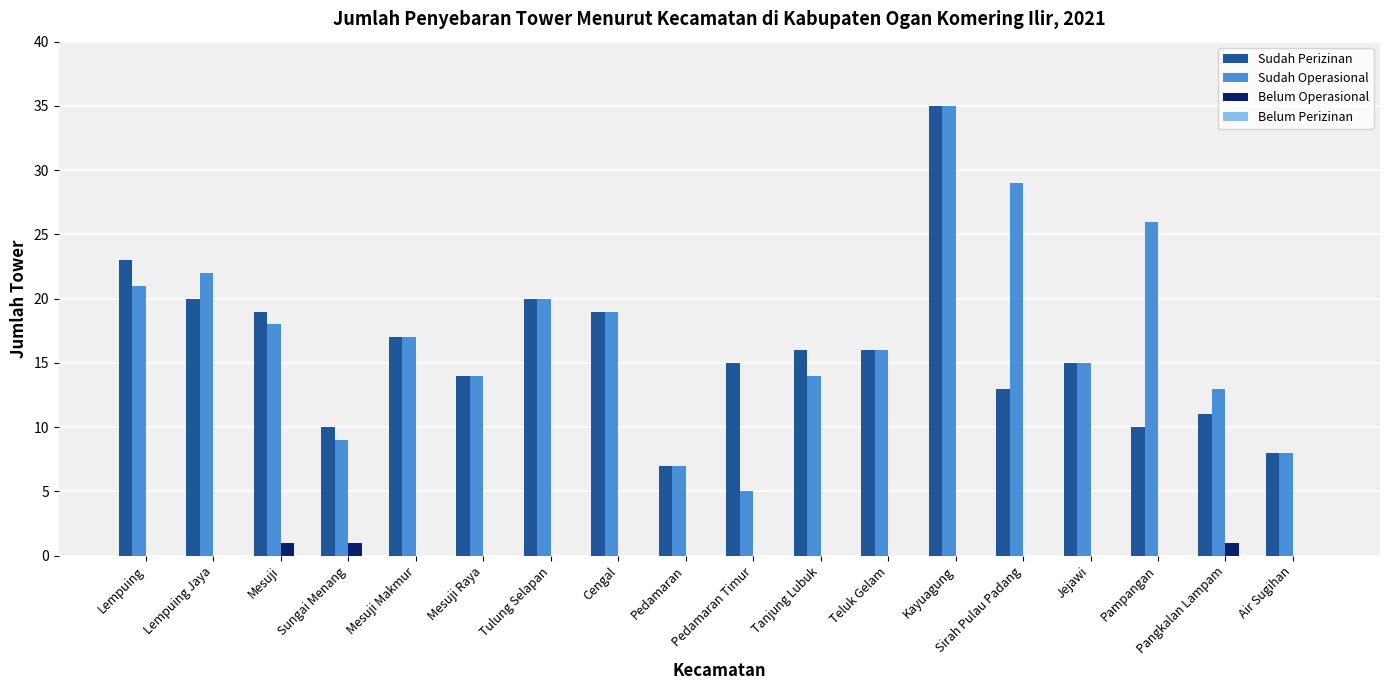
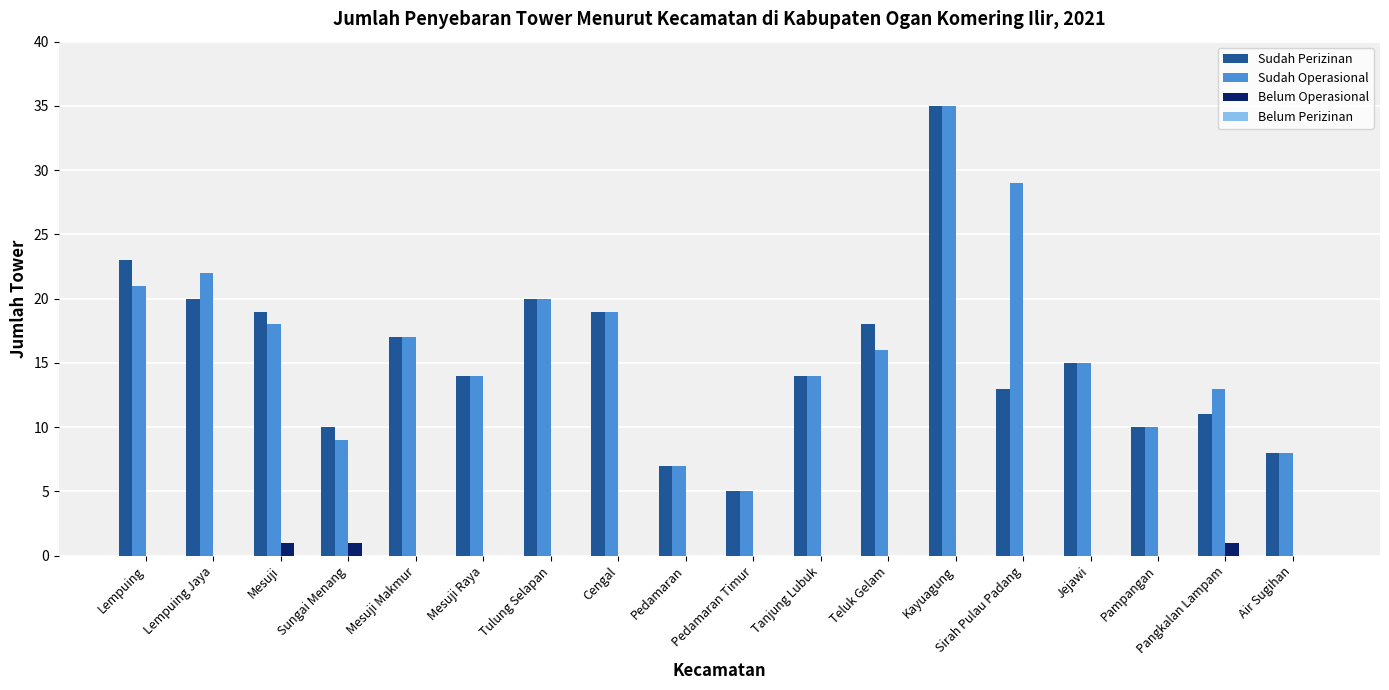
  {
    "Sudah Perizinan": {
      "Lempuing": 23,
      "Lempuing Jaya": 20,
      "Mesuji": 19,
      "Sungai Menang": 10,
      "Mesuji Makmur": 17,
      "Mesuji Raya": 14,
      "Tulung Selapan": 20,
      "Cengal": 19,
      "Pedamaran": 7,
-     "Pedamaran Timur": 15,
-     "Tanjung Lubuk": 16,
-     "Teluk Gelam": 16,
+     "Pedamaran Timur": 5,
+     "Tanjung Lubuk": 14,
+     "Teluk Gelam": 18,
      "Kayuagung": 35,
      "Sirah Pulau Padang": 13,
      "Jejawi": 15,
      "Pampangan": 10,
      "Pangkalan Lampam": 11,
      "Air Sugihan": 8
    },
    "Sudah Operasional": {
      "Lempuing": 21,
      "Lempuing Jaya": 22,
      "Mesuji": 18,
      "Sungai Menang": 9,
      "Mesuji Makmur": 17,
      "Mesuji Raya": 14,
      "Tulung Selapan": 20,
      "Cengal": 19,
      "Pedamaran": 7,
      "Pedamaran Timur": 5,
      "Tanjung Lubuk": 14,
      "Teluk Gelam": 16,
      "Kayuagung": 35,
      "Sirah Pulau Padang": 29,
      "Jejawi": 15,
-     "Pampangan": 26,
+     "Pampangan": 10,
      "Pangkalan Lampam": 13,
      "Air Sugihan": 8
    },
    "Belum Operasional": {
      "Lempuing": 0,
      "Lempuing Jaya": 0,
      "Mesuji": 1,
      "Sungai Menang": 1,
      "Mesuji Makmur": 0,
      "Mesuji Raya": 0,
      "Tulung Selapan": 0,
      "Cengal": 0,
      "Pedamaran": 0,
      "Pedamaran Timur": 0,
      "Tanjung Lubuk": 0,
      "Teluk Gelam": 0,
      "Kayuagung": 0,
      "Sirah Pulau Padang": 0,
      "Jejawi": 0,
      "Pampangan": 0,
      "Pangkalan Lampam": 1,
      "Air Sugihan": 0
    },
    "Belum Perizinan": {
      "Lempuing": 0,
      "Lempuing Jaya": 0,
      "Mesuji": 0,
      "Sungai Menang": 0,
      "Mesuji Makmur": 0,
      "Mesuji Raya": 0,
      "Tulung Selapan": 0,
      "Cengal": 0,
      "Pedamaran": 0,
      "Pedamaran Timur": 0,
      "Tanjung Lubuk": 0,
      "Teluk Gelam": 0,
      "Kayuagung": 0,
      "Sirah Pulau Padang": 0,
      "Jejawi": 0,
      "Pampangan": 0,
      "Pangkalan Lampam": 0,
      "Air Sugihan": 0
    }
  }
